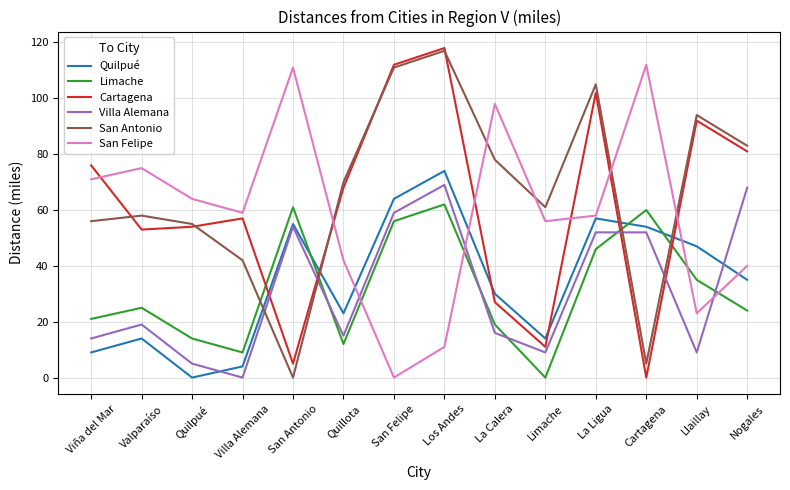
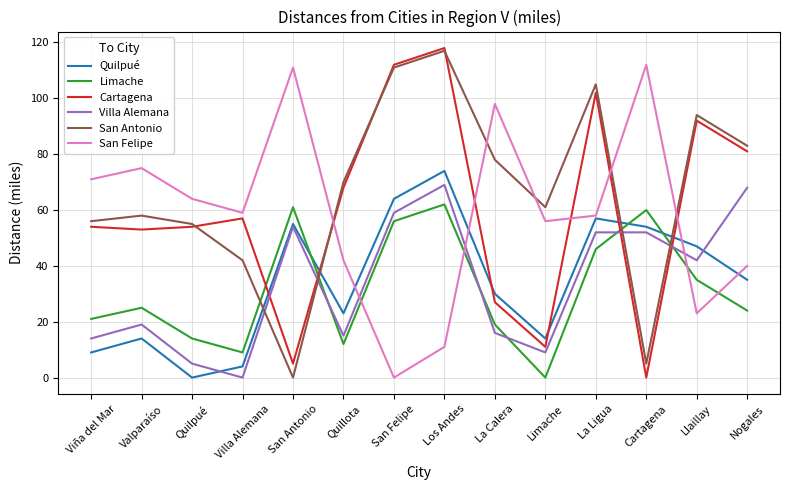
  {
    "Quilpué": {
      "Viña del Mar": 9,
      "Valparaíso": 14,
      "Quilpué": 0,
      "Villa Alemana": 4,
      "San Antonio": 55,
      "Quillota": 23,
      "San Felipe": 64,
      "Los Andes": 74,
      "La Calera": 30,
      "Limache": 14,
      "La Ligua": 57,
      "Cartagena": 54,
      "Llaillay": 47,
      "Nogales": 35
    },
    "Limache": {
      "Viña del Mar": 21,
      "Valparaíso": 25,
      "Quilpué": 14,
      "Villa Alemana": 9,
      "San Antonio": 61,
      "Quillota": 12,
      "San Felipe": 56,
      "Los Andes": 62,
      "La Calera": 19,
      "Limache": 0,
      "La Ligua": 46,
      "Cartagena": 60,
      "Llaillay": 35,
      "Nogales": 24
    },
    "Cartagena": {
-     "Viña del Mar": 76,
+     "Viña del Mar": 54,
      "Valparaíso": 53,
      "Quilpué": 54,
      "Villa Alemana": 57,
      "San Antonio": 5,
      "Quillota": 68,
      "San Felipe": 112,
      "Los Andes": 118,
      "La Calera": 27,
      "Limache": 11,
      "La Ligua": 102,
      "Cartagena": 0,
      "Llaillay": 92,
      "Nogales": 81
    },
    "Villa Alemana": {
      "Viña del Mar": 14,
      "Valparaíso": 19,
      "Quilpué": 5,
      "Villa Alemana": 0,
      "San Antonio": 54,
      "Quillota": 15,
      "San Felipe": 59,
      "Los Andes": 69,
      "La Calera": 16,
      "Limache": 9,
      "La Ligua": 52,
      "Cartagena": 52,
-     "Llaillay": 9,
+     "Llaillay": 42,
      "Nogales": 68
    },
    "San Antonio": {
      "Viña del Mar": 56,
      "Valparaíso": 58,
      "Quilpué": 55,
      "Villa Alemana": 42,
      "San Antonio": 0,
      "Quillota": 70,
      "San Felipe": 111,
      "Los Andes": 117,
      "La Calera": 78,
      "Limache": 61,
      "La Ligua": 105,
      "Cartagena": 5,
      "Llaillay": 94,
      "Nogales": 83
    },
    "San Felipe": {
      "Viña del Mar": 71,
      "Valparaíso": 75,
      "Quilpué": 64,
      "Villa Alemana": 59,
      "San Antonio": 111,
      "Quillota": 42,
      "San Felipe": 0,
      "Los Andes": 11,
      "La Calera": 98,
      "Limache": 56,
      "La Ligua": 58,
      "Cartagena": 112,
      "Llaillay": 23,
      "Nogales": 40
    }
  }
